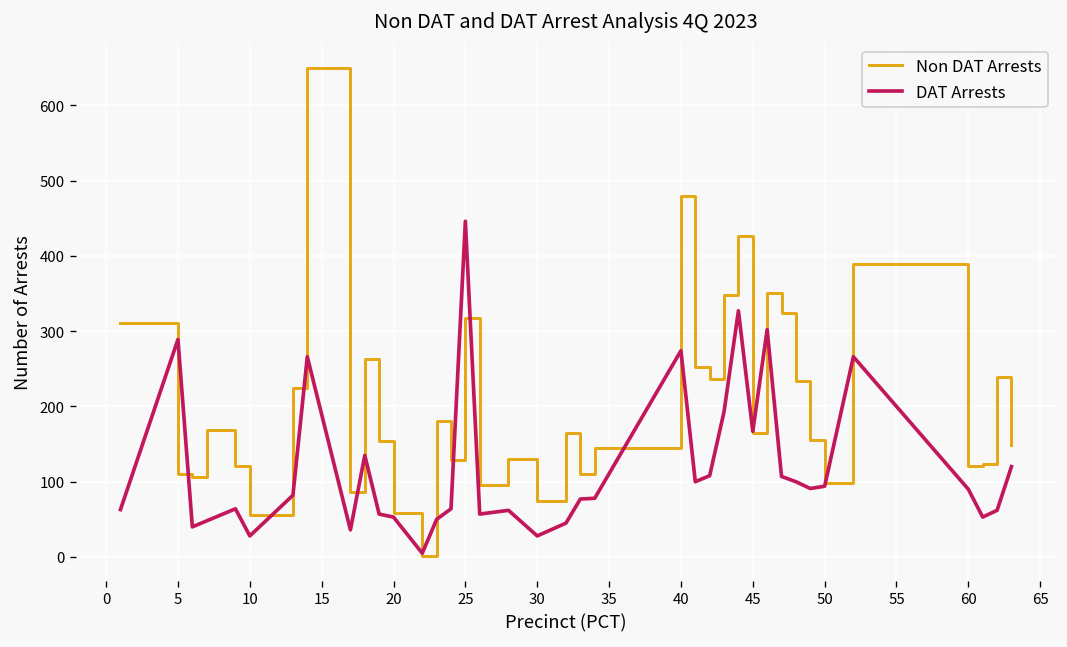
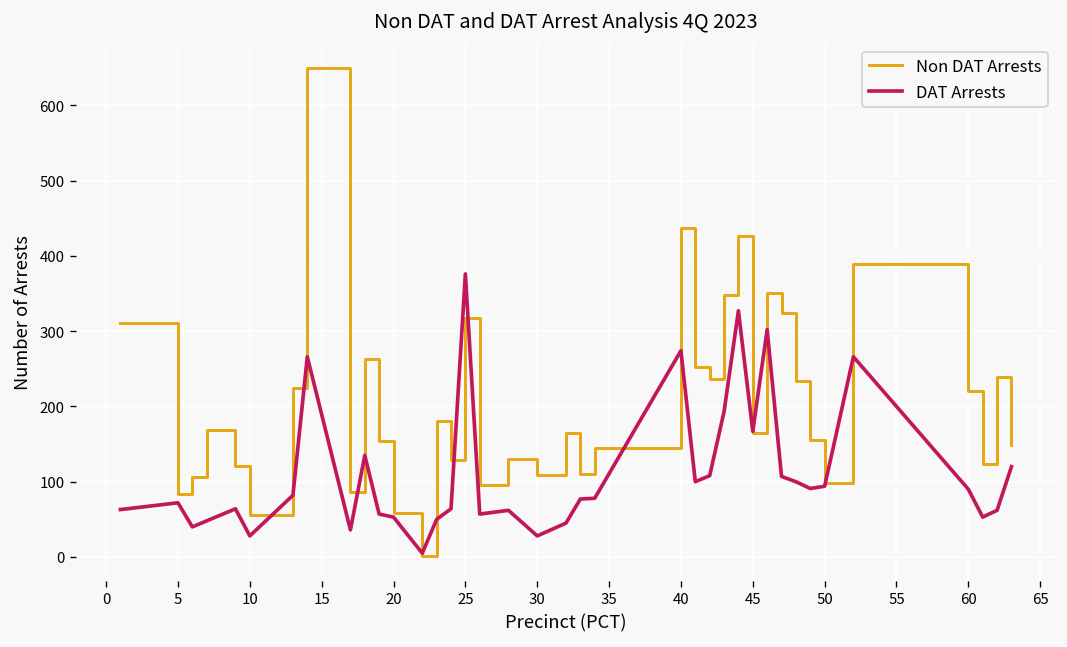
  {
    "Non DAT Arrests": {
-     "5": 110,
+     "5": 80,
      "10": 60,
      "20": 60,
      "25": 320,
-     "30": 70,
-     "40": 480,
-     "60": 120
+     "30": 110,
+     "40": 440,
+     "60": 220
    },
    "DAT Arrests": {
-     "5": 290,
+     "5": 70,
      "10": 30,
      "20": 50,
-     "25": 450,
+     "25": 380,
      "30": 30,
      "40": 270,
      "60": 90
    }
  }
